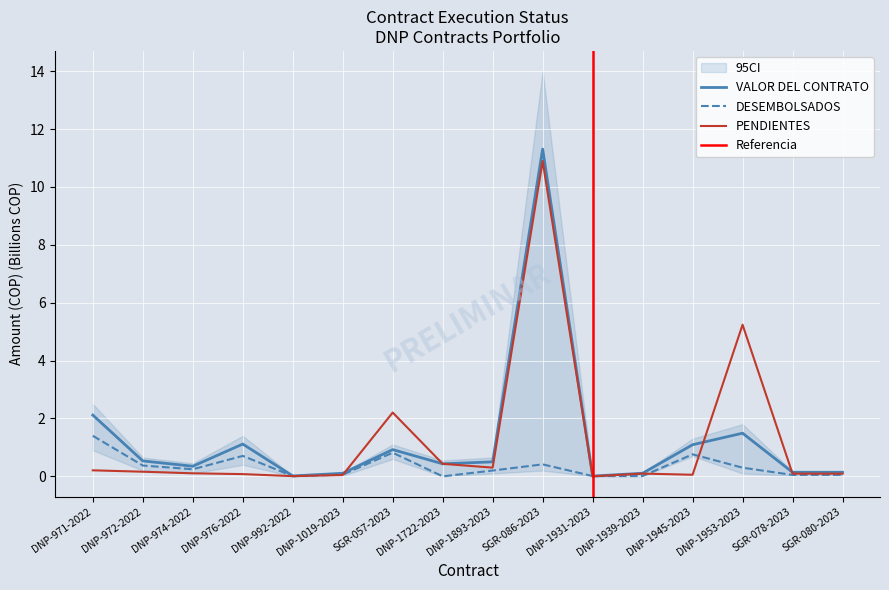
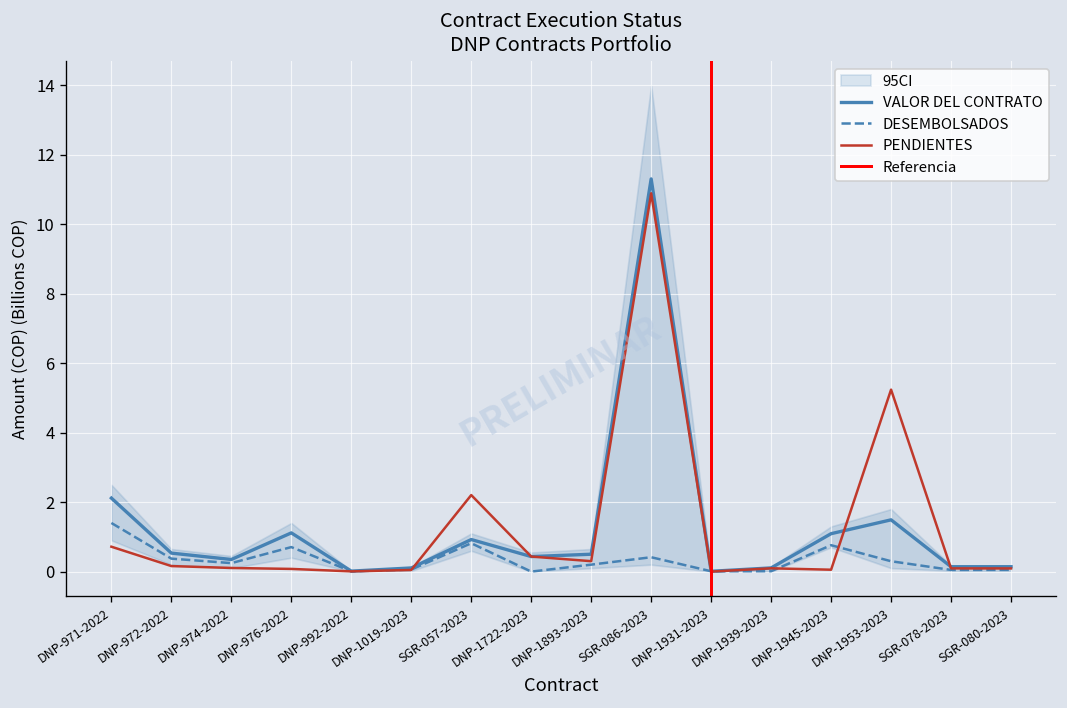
  {
    "PENDIENTES": {
-     "DNP-971-2022": 0.2,
+     "DNP-971-2022": 0.7,
      "DNP-972-2022": 0.2,
      "DNP-974-2022": 0.1,
      "DNP-976-2022": 0.1,
      "SGR-057-2023": 2.2,
      "DNP-1893-2023": 0.3,
      "SGR-086-2023": 10.9,
      "DNP-1945-2023": 0.1,
      "DNP-1953-2023": 5.2
    }
  }
